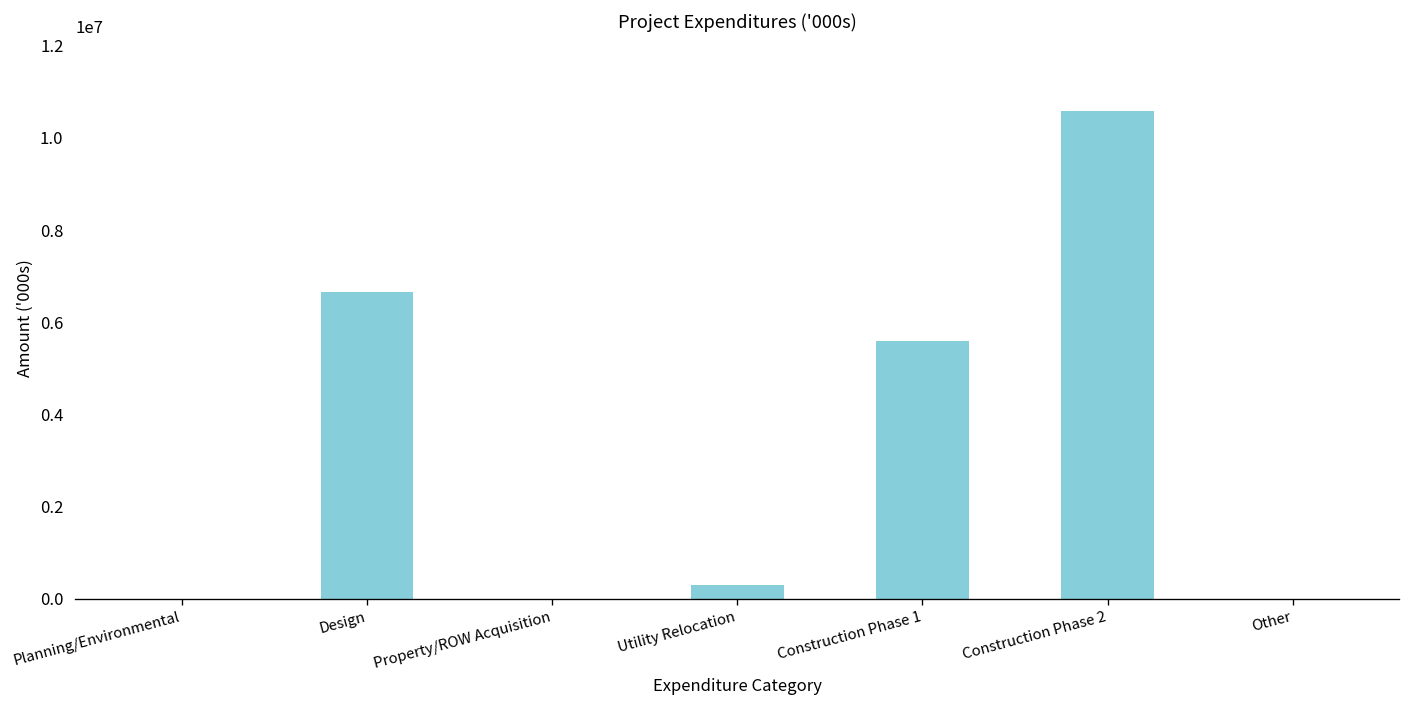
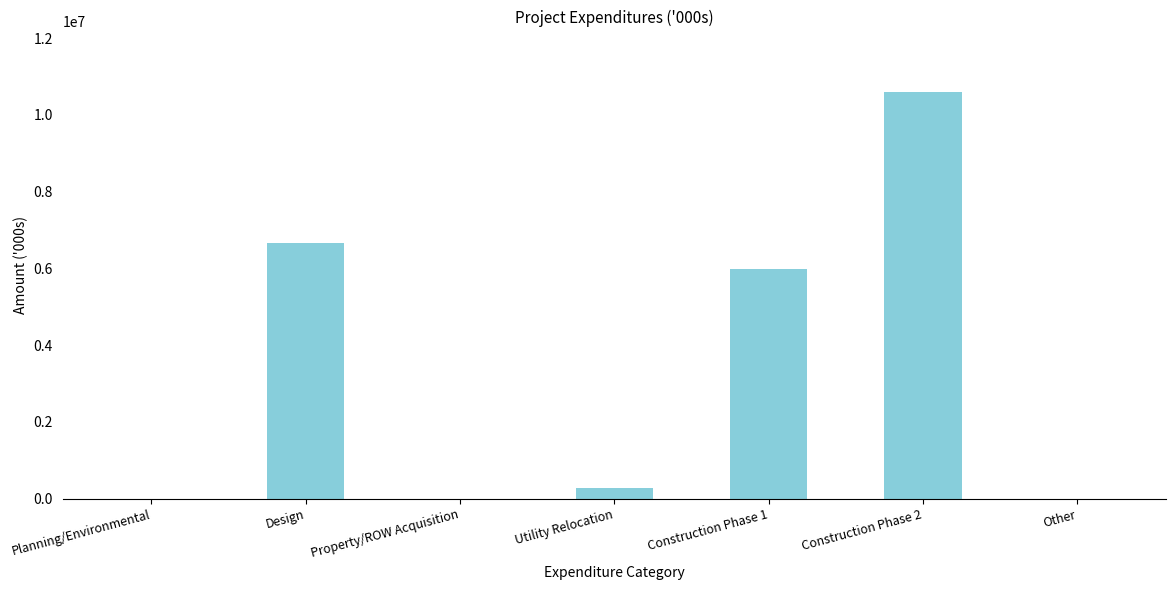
  {
    "Planning/Environmental": 0,
    "Design": 6700000,
    "Property/ROW Acquisition": 0,
    "Utility Relocation": 300000,
-   "Construction Phase 1": 5600000,
+   "Construction Phase 1": 6000000,
    "Construction Phase 2": 10600000,
    "Other": 0
  }
